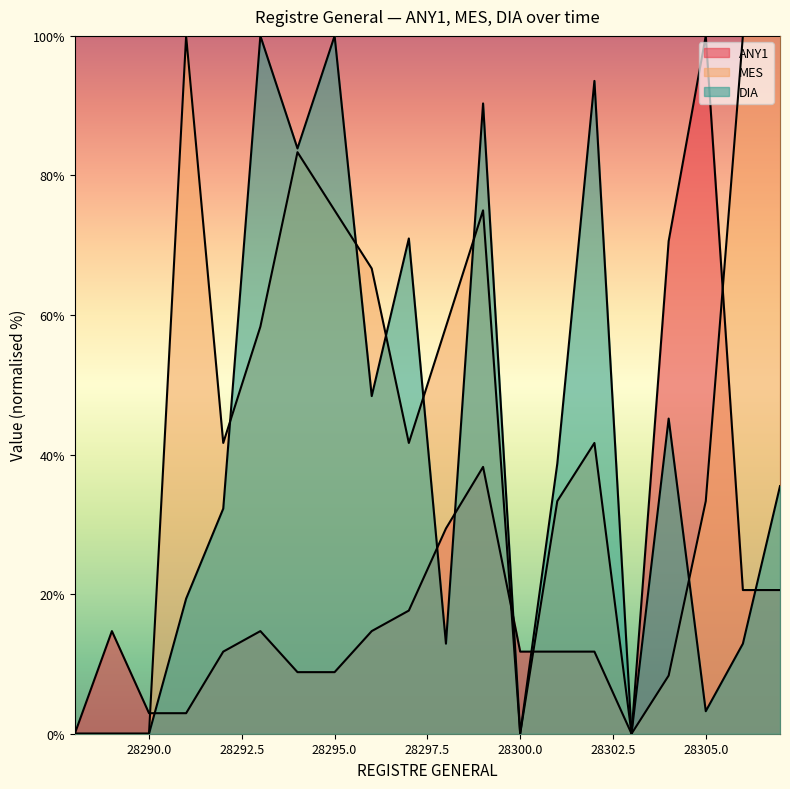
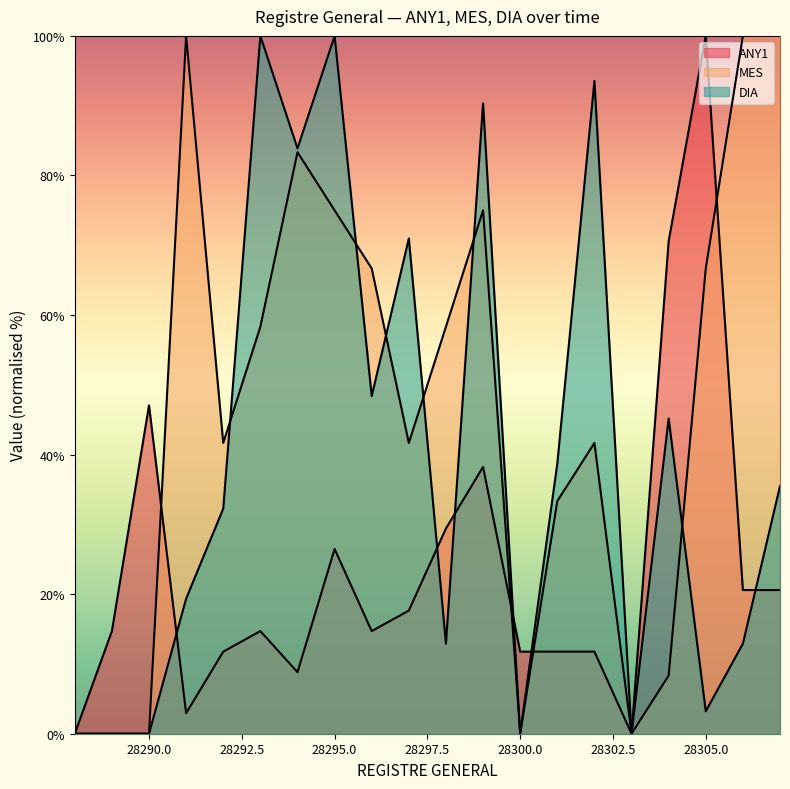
  {
    "ANY1": {
-     "28290.0": "3%",
-     "28295.0": "9%",
+     "28290.0": "47%",
+     "28295.0": "26%",
      "28300.0": "12%",
      "28305.0": "100%"
    },
    "MES": {
      "28295.0": "75%",
-     "28305.0": "33%"
+     "28305.0": "67%"
    },
    "DIA": {
      "28295.0": "100%",
      "28305.0": "3%"
    }
  }
